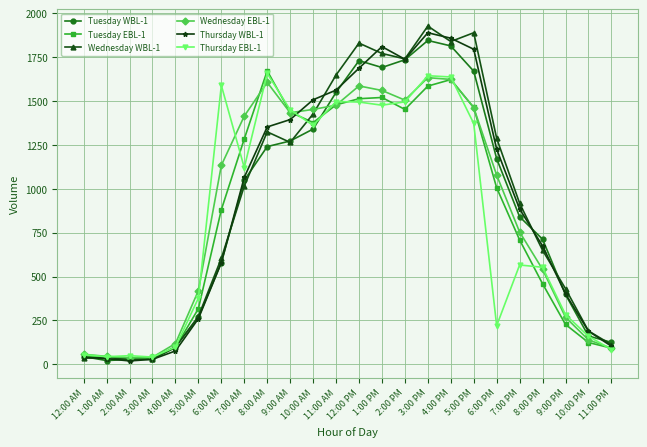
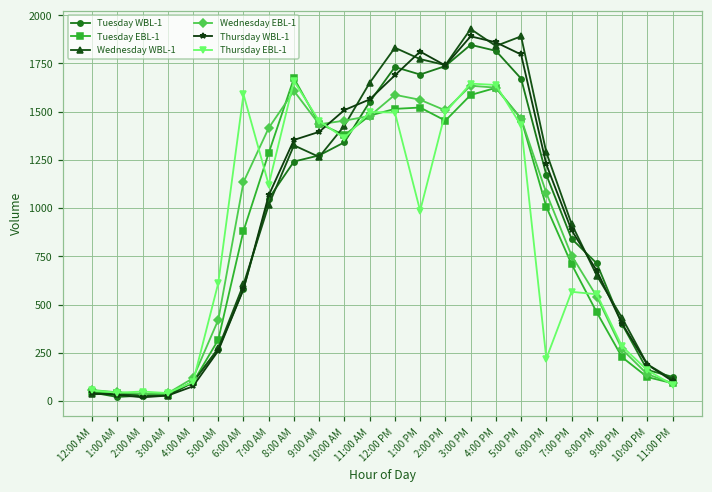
  {
    "Thursday EBL-1": {
-     "5:00 AM": 380,
+     "5:00 AM": 610,
      "6:00 AM": 1590,
      "7:00 AM": 1120,
      "8:00 AM": 1660,
      "10:00 AM": 1360,
      "11:00 AM": 1500,
      "12:00 PM": 1500,
-     "1:00 PM": 1480,
-     "5:00 PM": 1370,
+     "1:00 PM": 990,
+     "5:00 PM": 1430,
      "6:00 PM": 220,
      "7:00 PM": 570,
      "9:00 PM": 280
    }
  }
